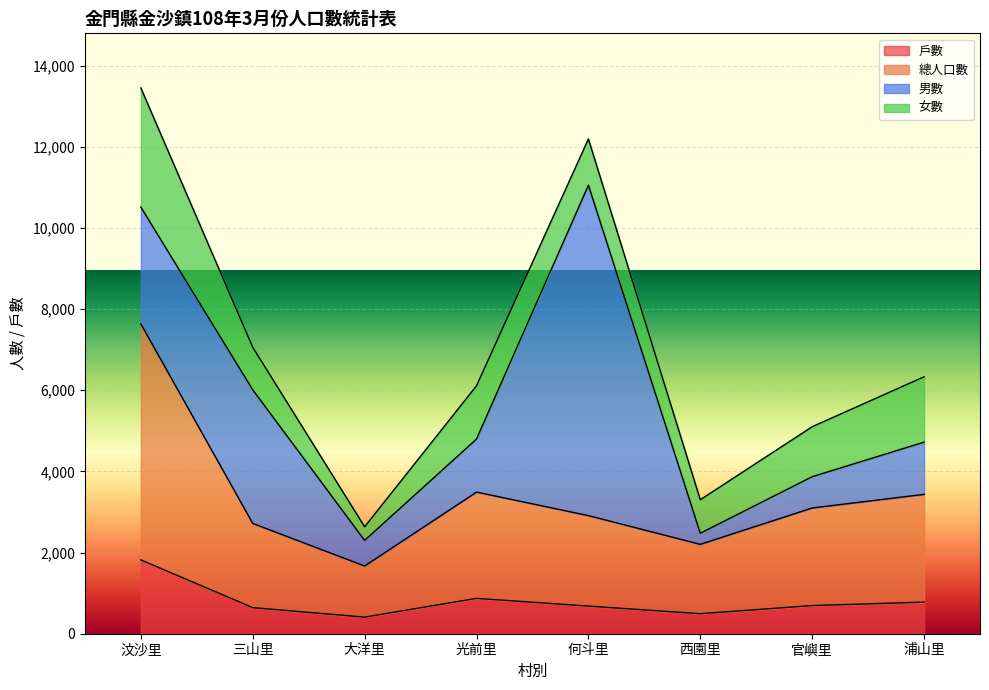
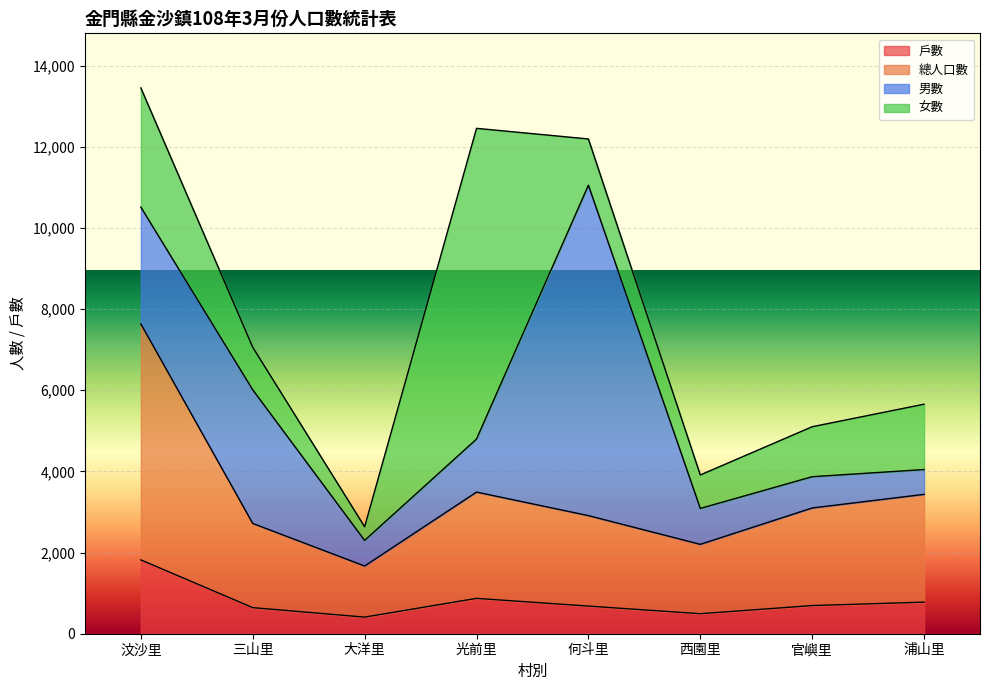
  {
    "男數": {
      "汶沙里": "2,900",
      "三山里": "3,300",
      "大洋里": "600",
      "光前里": "1,300",
      "何斗里": "8,100",
-     "西園里": "300",
+     "西園里": "900",
      "官嶼里": "800",
-     "浦山里": "1,300"
+     "浦山里": "600"
    },
    "女數": {
      "汶沙里": "2,900",
      "三山里": "1,000",
      "大洋里": "300",
-     "光前里": "1,300",
+     "光前里": "7,700",
      "何斗里": "1,100",
      "西園里": "800",
      "官嶼里": "1,200",
      "浦山里": "1,600"
    }
  }
